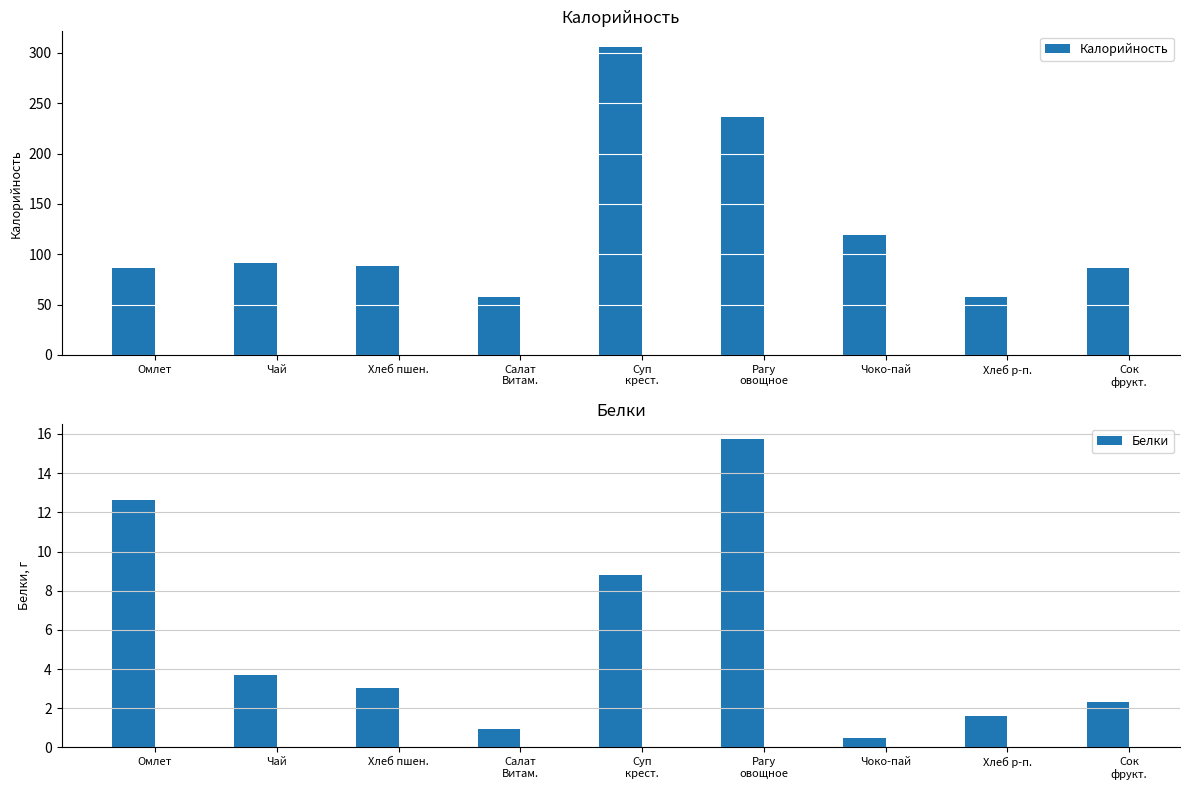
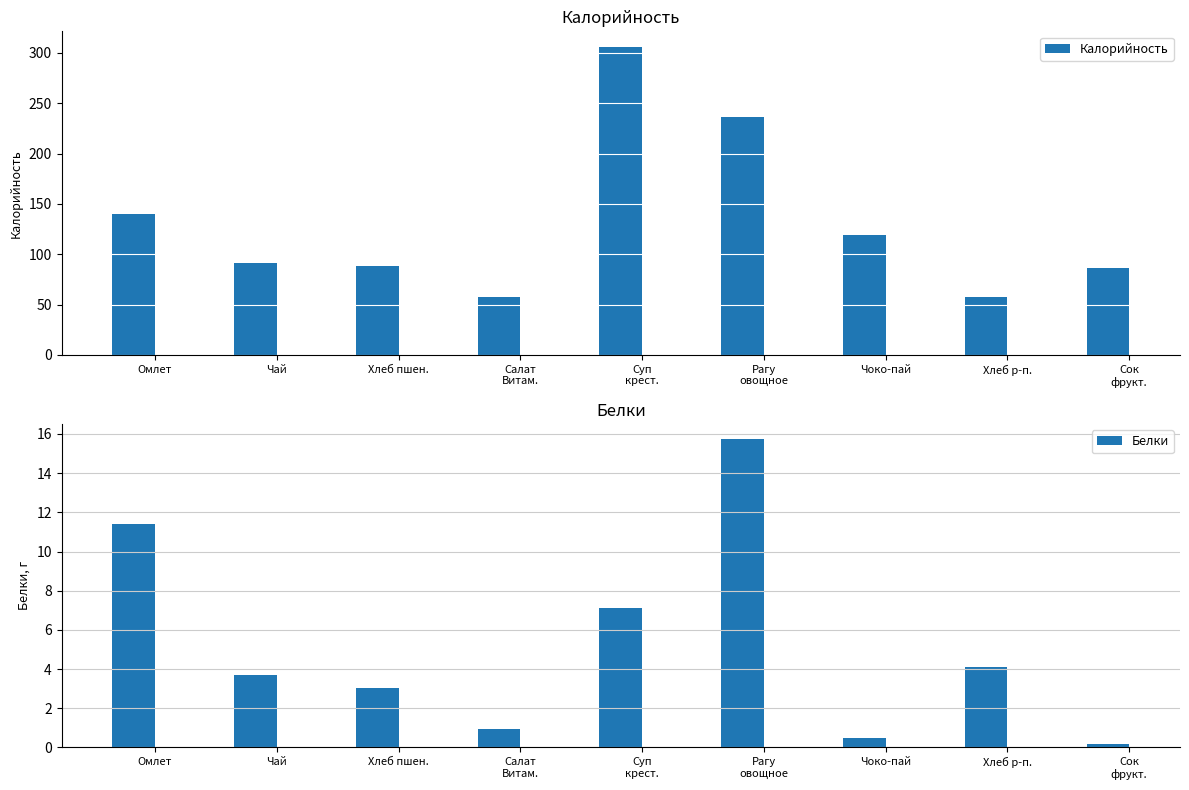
  {
    "Калорийность": {
-     "Омлет": 87,
+     "Омлет": 140,
      "Чай": 91,
      "Хлеб пшен.": 89,
      "Салат Витам.": 57,
      "Суп крест.": 306,
      "Рагу овощное": 236,
      "Чоко-пай": 119,
      "Хлеб р-п.": 58,
      "Сок фрукт.": 86
    },
    "Белки": {
-     "Омлет": 12.7,
+     "Омлет": 11.4,
      "Чай": 3.7,
      "Хлеб пшен.": 3.0,
      "Салат Витам.": 0.9,
-     "Суп крест.": 8.8,
+     "Суп крест.": 7.1,
      "Рагу овощное": 15.7,
      "Чоко-пай": 0.5,
-     "Хлеб р-п.": 1.6,
-     "Сок фрукт.": 2.3
+     "Хлеб р-п.": 4.1,
+     "Сок фрукт.": 0.2
    }
  }
